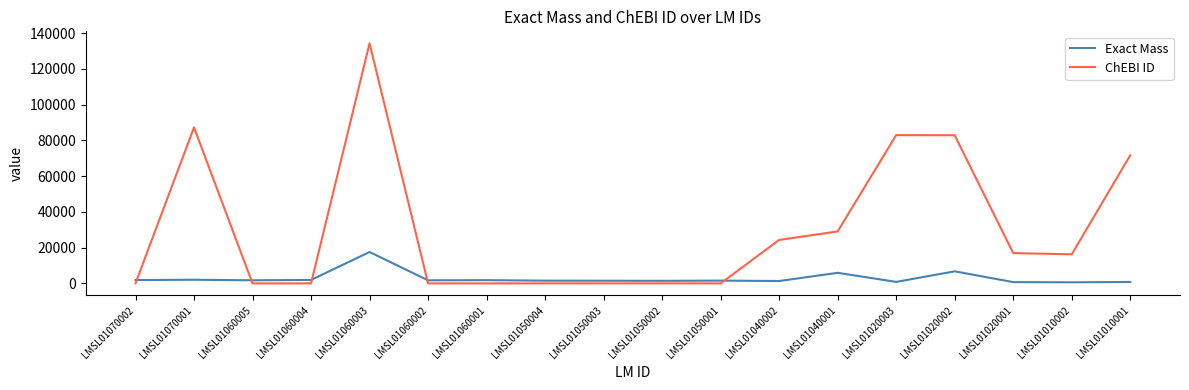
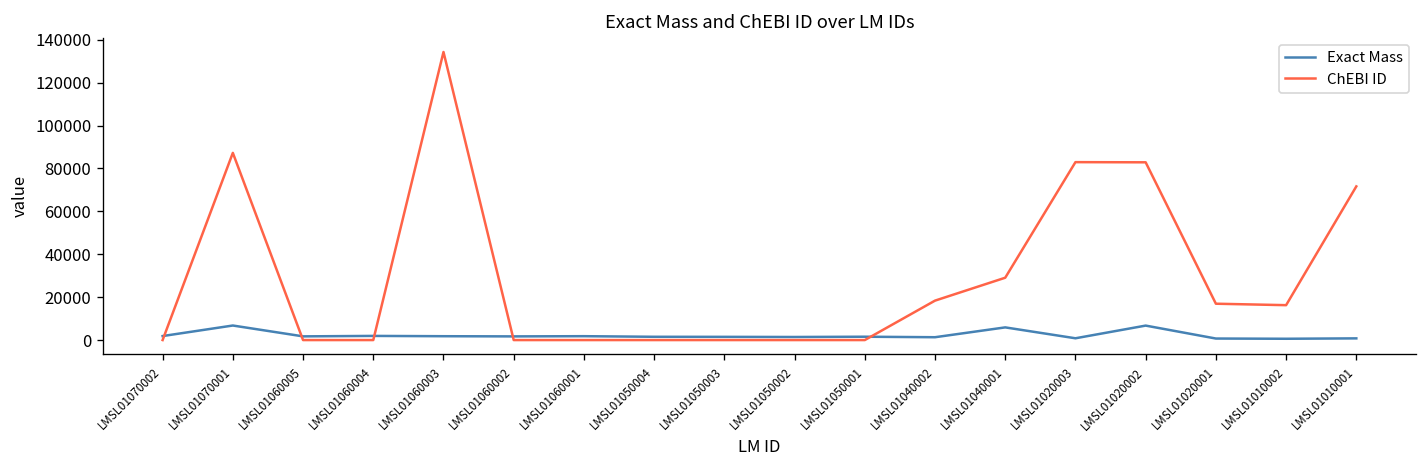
  {
    "Exact Mass": {
      "LMSL01070002": 2000,
-     "LMSL01070001": 2000,
+     "LMSL01070001": 7000,
      "LMSL01060005": 2000,
      "LMSL01060004": 2000,
-     "LMSL01060003": 18000,
+     "LMSL01060003": 2000,
      "LMSL01060002": 2000,
      "LMSL01060001": 2000,
      "LMSL01050004": 2000,
      "LMSL01050003": 1000,
      "LMSL01050002": 1000,
      "LMSL01050001": 2000,
      "LMSL01040002": 1000,
      "LMSL01040001": 6000,
      "LMSL01020003": 1000,
      "LMSL01020002": 7000,
      "LMSL01020001": 1000,
      "LMSL01010002": 1000,
      "LMSL01010001": 1000
    },
    "ChEBI ID": {
      "LMSL01070002": 0,
      "LMSL01070001": 87000,
      "LMSL01060005": 0,
      "LMSL01060004": 0,
      "LMSL01060003": 134000,
      "LMSL01060002": 0,
      "LMSL01060001": 0,
      "LMSL01050004": 0,
      "LMSL01050003": 0,
      "LMSL01050002": 0,
      "LMSL01050001": 0,
-     "LMSL01040002": 24000,
+     "LMSL01040002": 18000,
      "LMSL01040001": 29000,
      "LMSL01020003": 83000,
      "LMSL01020002": 83000,
      "LMSL01020001": 17000,
      "LMSL01010002": 16000,
      "LMSL01010001": 72000
    }
  }
